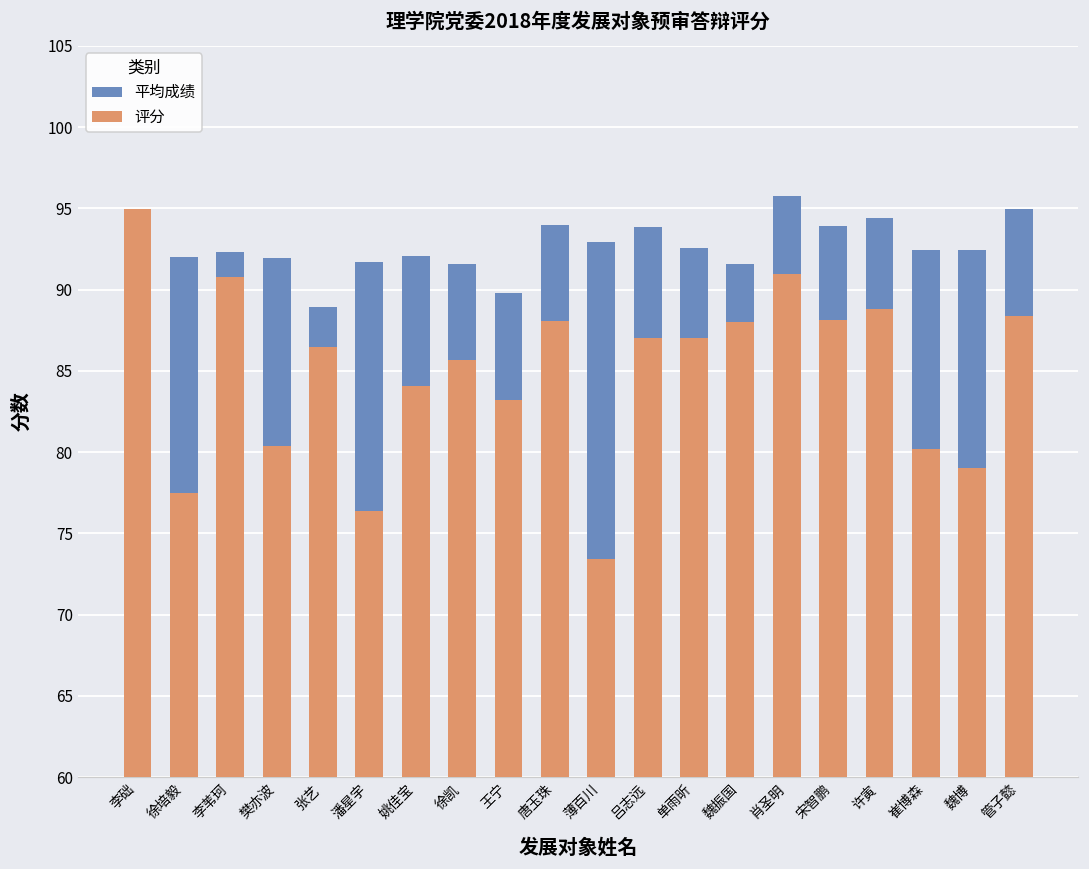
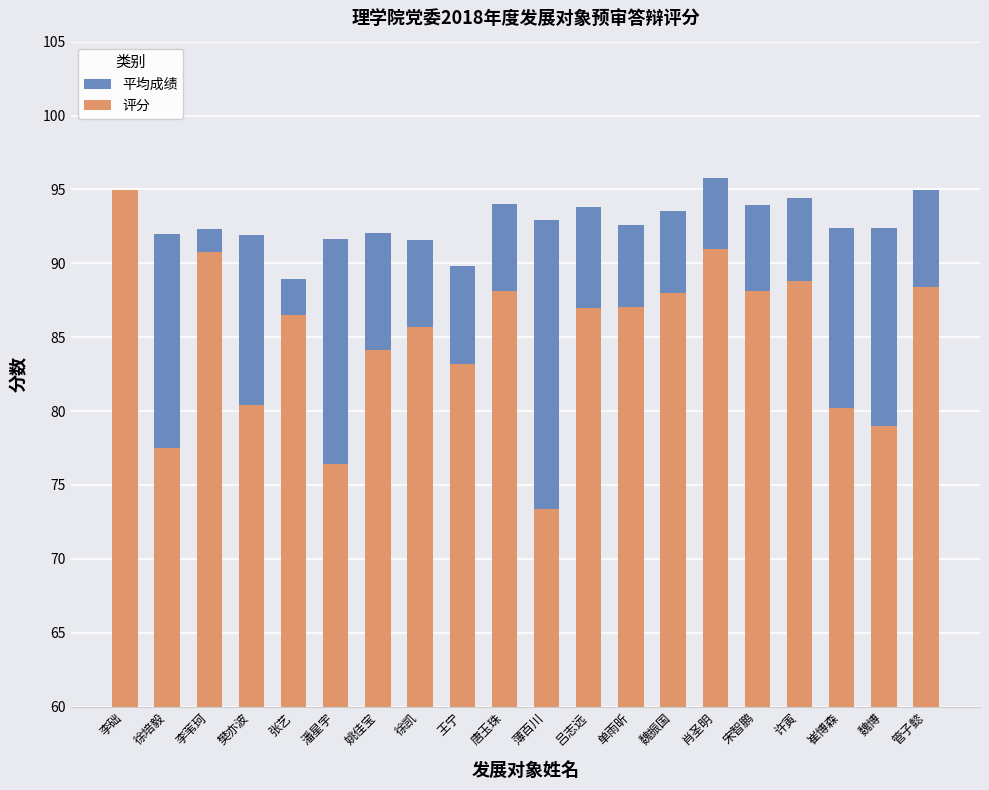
  {
    "平均成绩": {
      "徐培毅": 92.0,
      "李苇珂": 92.3,
      "樊亦波": 91.9,
      "张艺": 88.9,
      "潘星宇": 91.7,
      "姚佳宝": 92.1,
      "徐凯": 91.6,
      "王宁": 89.8,
      "唐玉珠": 94.0,
      "薄百川": 92.9,
      "吕志远": 93.8,
      "单雨昕": 92.6,
-     "魏振国": 91.6,
+     "魏振国": 93.5,
      "肖圣明": 95.8,
      "宋智鹏": 93.9,
      "许寅": 94.4,
      "崔博森": 92.4,
      "魏博": 92.4,
      "管子懿": 95.0
    },
    "评分": {
      "李础": 95.0
    }
  }
